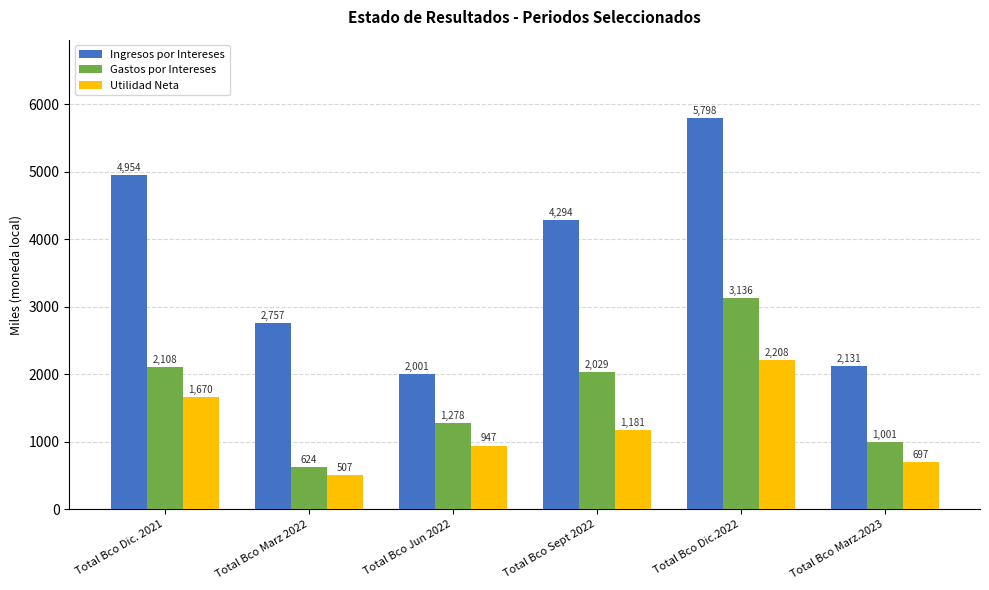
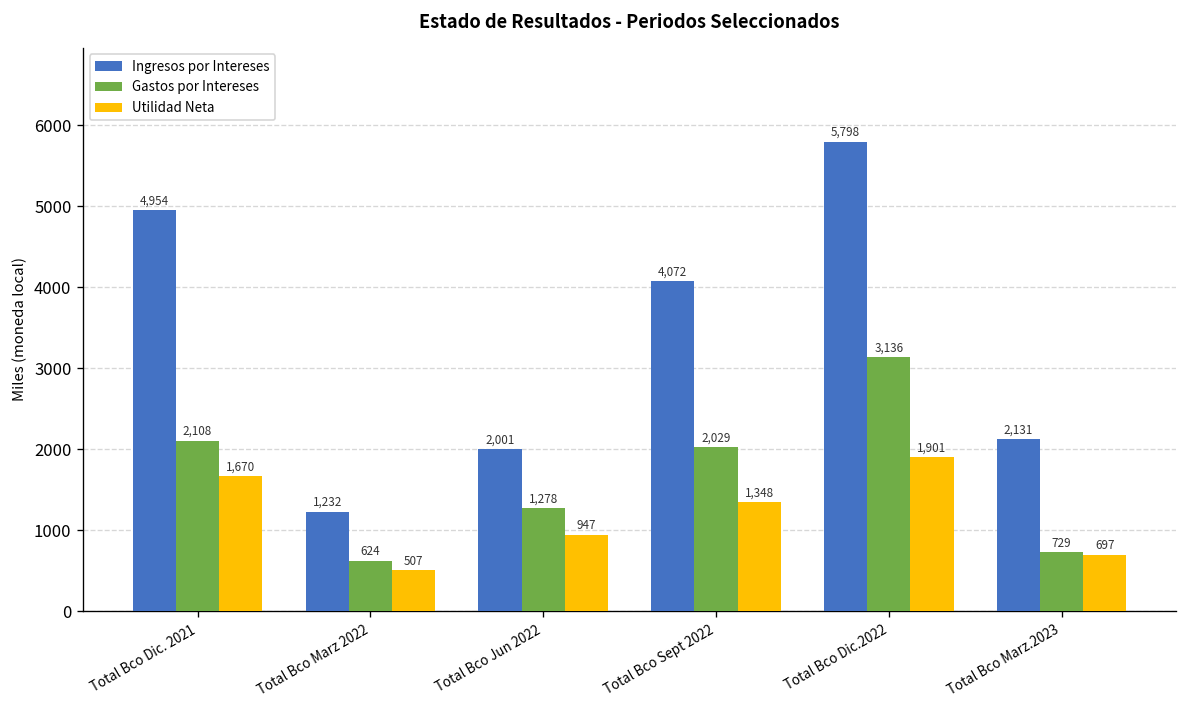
  {
    "Ingresos por Intereses": {
      "Total Bco Dic. 2021": "4,954",
-     "Total Bco Marz 2022": "2,757",
+     "Total Bco Marz 2022": "1,232",
      "Total Bco Jun 2022": "2,001",
-     "Total Bco Sept 2022": "4,294",
+     "Total Bco Sept 2022": "4,072",
      "Total Bco Dic.2022": "5,798",
      "Total Bco Marz.2023": "2,131"
    },
    "Gastos por Intereses": {
      "Total Bco Dic. 2021": "2,108",
      "Total Bco Marz 2022": "624",
      "Total Bco Jun 2022": "1,278",
      "Total Bco Sept 2022": "2,029",
      "Total Bco Dic.2022": "3,136",
-     "Total Bco Marz.2023": "1,001"
+     "Total Bco Marz.2023": "729"
    },
    "Utilidad Neta": {
      "Total Bco Dic. 2021": "1,670",
      "Total Bco Marz 2022": "507",
      "Total Bco Jun 2022": "947",
-     "Total Bco Sept 2022": "1,181",
-     "Total Bco Dic.2022": "2,208",
+     "Total Bco Sept 2022": "1,348",
+     "Total Bco Dic.2022": "1,901",
      "Total Bco Marz.2023": "697"
    }
  }
